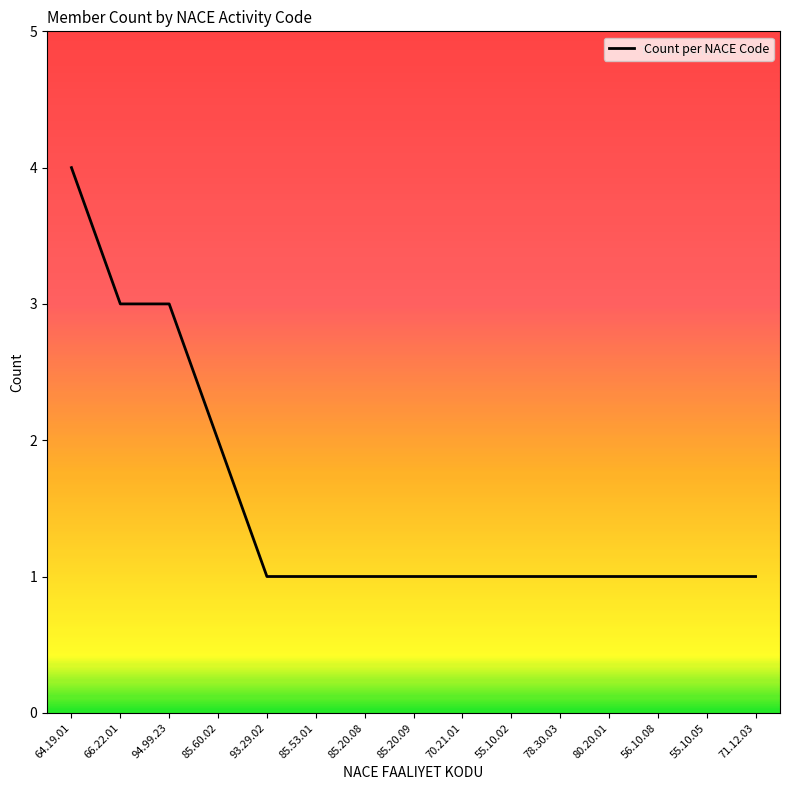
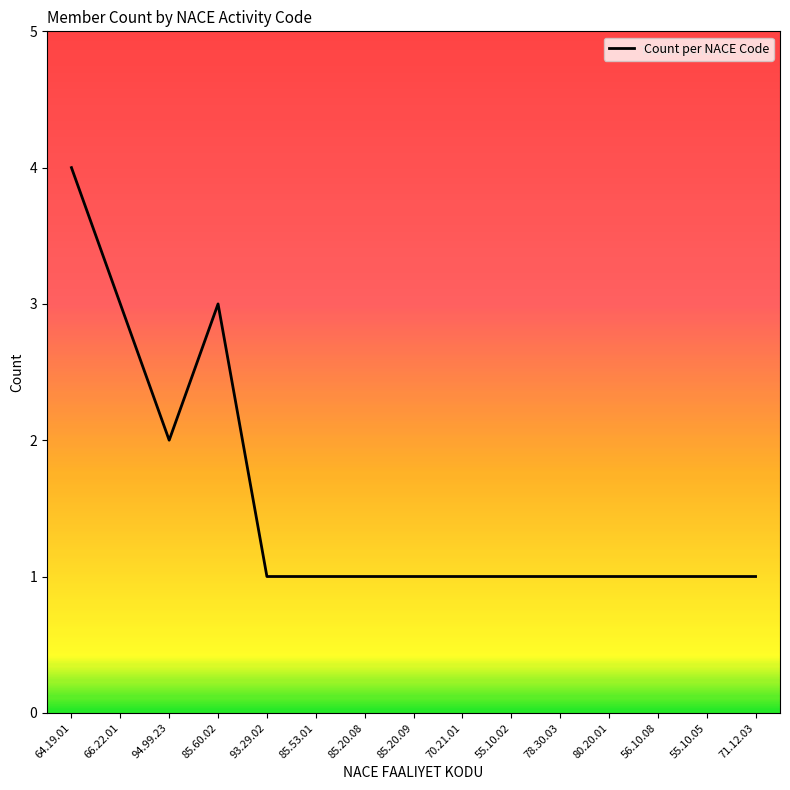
  {
    "64.19.01": 4,
    "66.22.01": 3,
-   "94.99.23": 3,
-   "85.60.02": 2,
+   "94.99.23": 2,
+   "85.60.02": 3,
    "93.29.02": 1,
    "85.53.01": 1,
    "85.20.08": 1,
    "85.20.09": 1,
    "70.21.01": 1,
    "55.10.02": 1,
    "78.30.03": 1,
    "80.20.01": 1,
    "56.10.08": 1,
    "55.10.05": 1,
    "71.12.03": 1
  }
